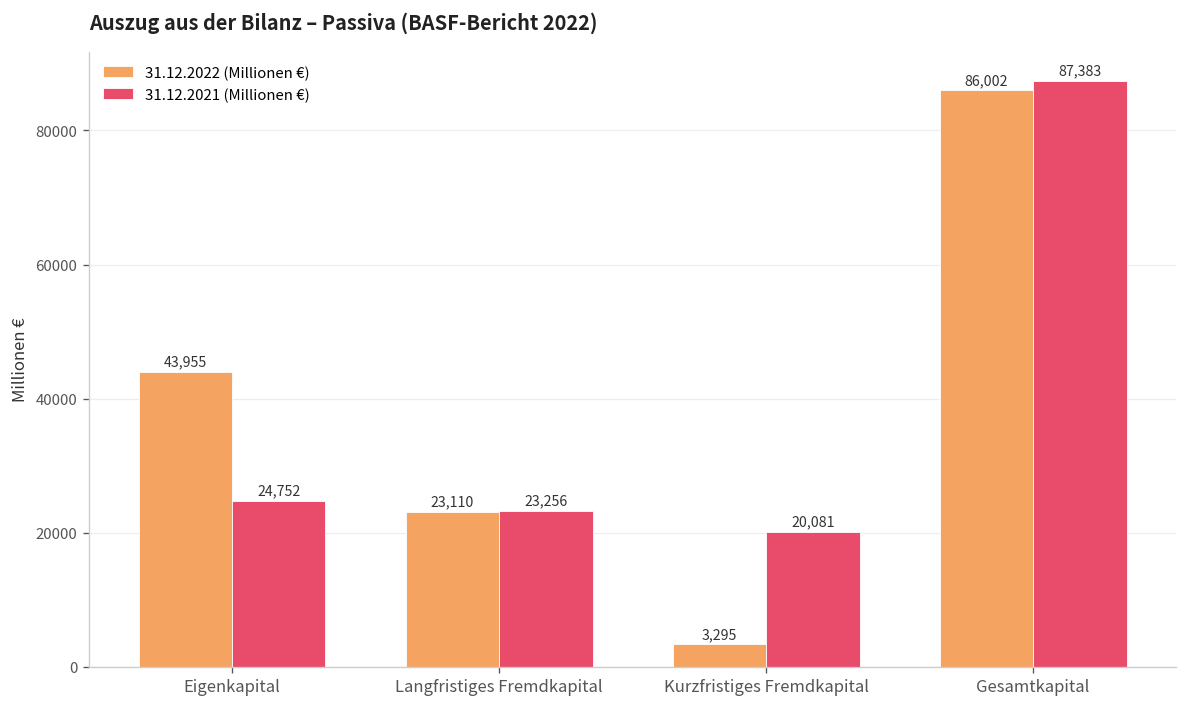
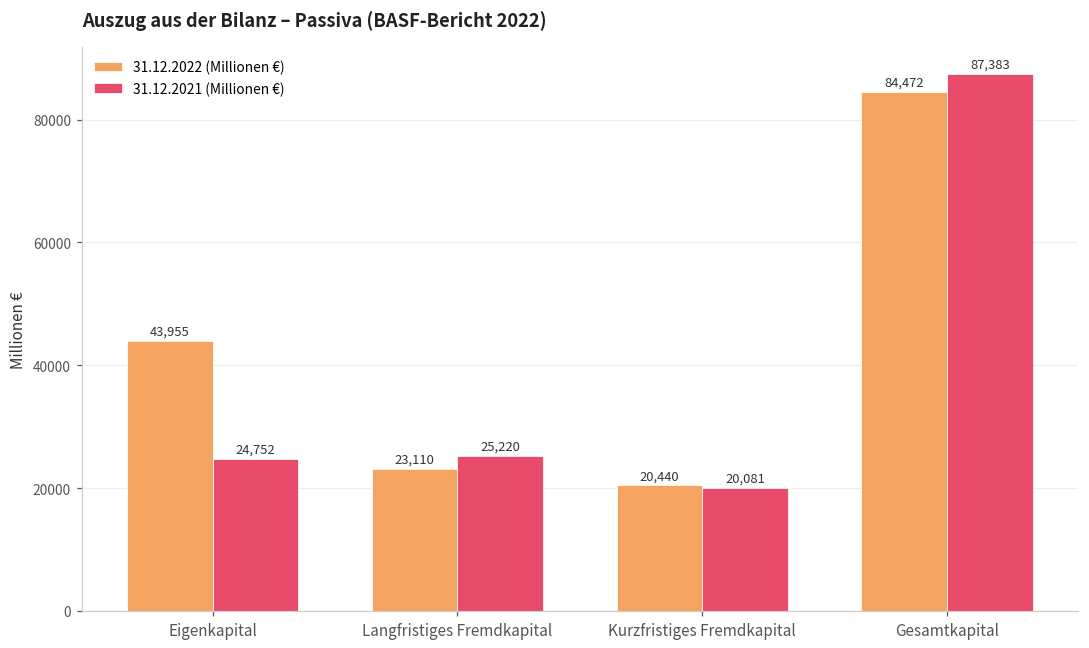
  {
    "31.12.2022 (Millionen €)": {
      "Eigenkapital": "43,955",
      "Langfristiges Fremdkapital": "23,110",
-     "Kurzfristiges Fremdkapital": "3,295",
-     "Gesamtkapital": "86,002"
+     "Kurzfristiges Fremdkapital": "20,440",
+     "Gesamtkapital": "84,472"
    },
    "31.12.2021 (Millionen €)": {
      "Eigenkapital": "24,752",
-     "Langfristiges Fremdkapital": "23,256",
+     "Langfristiges Fremdkapital": "25,220",
      "Kurzfristiges Fremdkapital": "20,081",
      "Gesamtkapital": "87,383"
    }
  }
